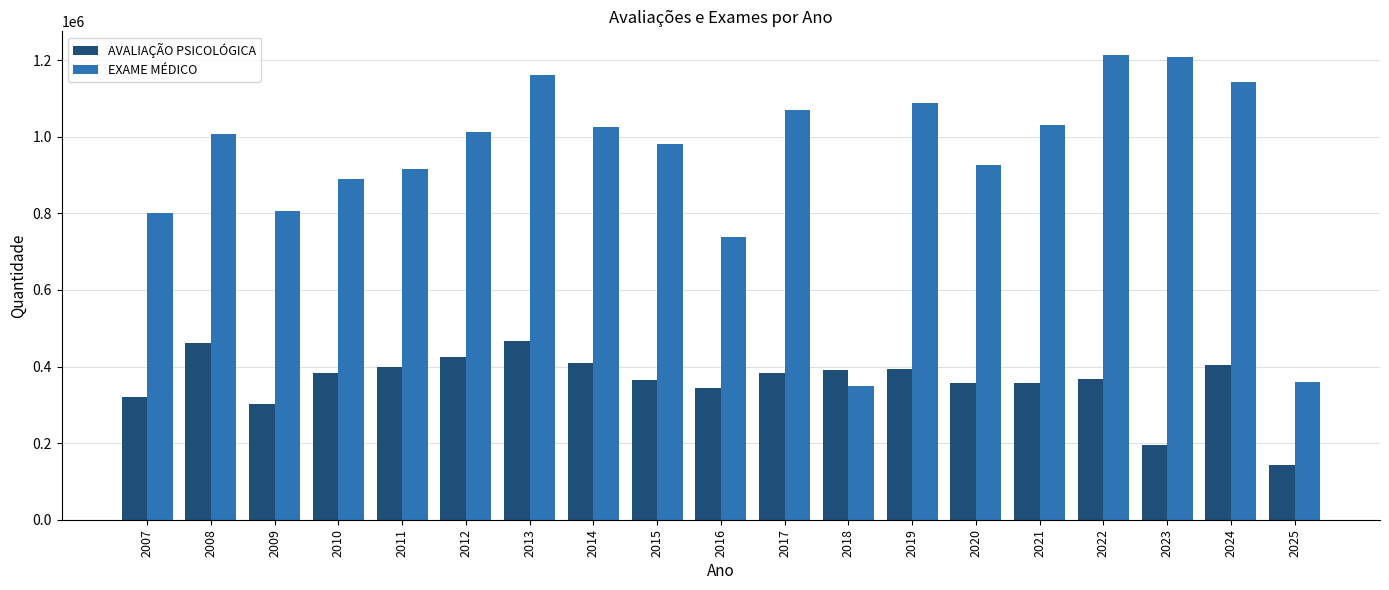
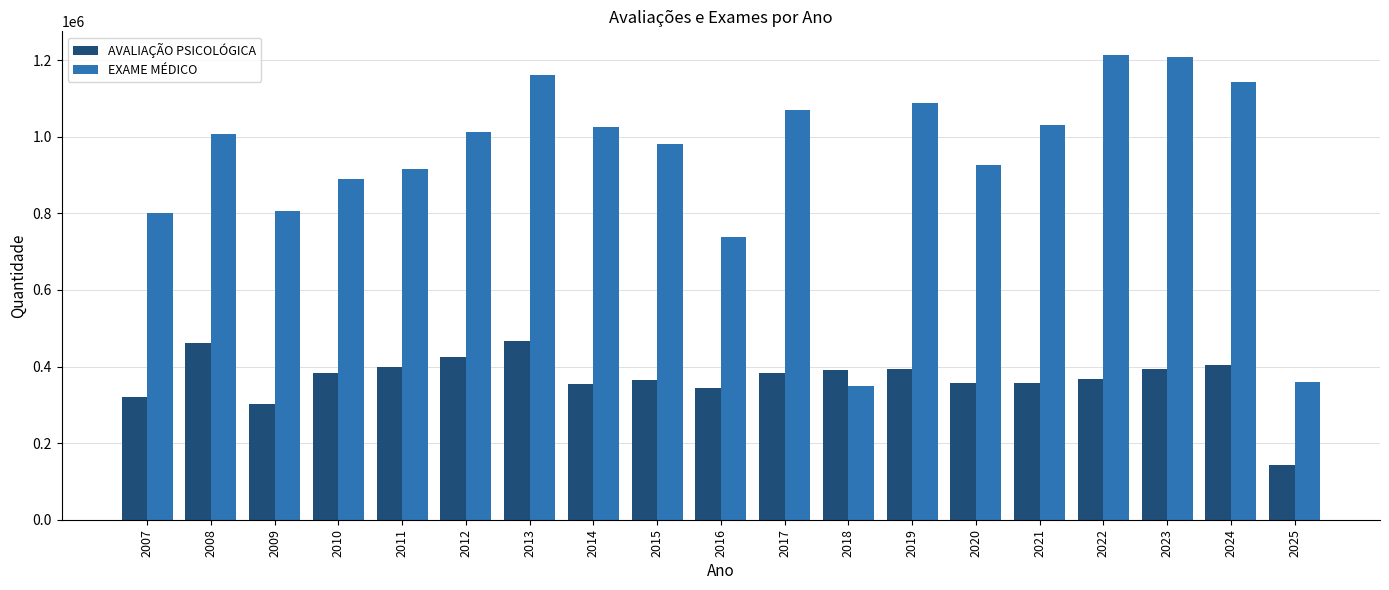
  {
    "AVALIAÇÃO PSICOLÓGICA": {
      "2007": 320000,
      "2008": 460000,
      "2009": 300000,
      "2010": 380000,
      "2011": 400000,
      "2012": 430000,
      "2013": 470000,
-     "2014": 410000,
+     "2014": 350000,
      "2015": 370000,
      "2016": 340000,
      "2017": 380000,
      "2018": 390000,
      "2019": 390000,
      "2020": 360000,
      "2021": 360000,
      "2022": 370000,
-     "2023": 190000,
+     "2023": 390000,
      "2024": 400000,
      "2025": 140000
    },
    "EXAME MÉDICO": {
      "2007": 800000,
      "2008": 1010000,
      "2009": 810000,
      "2010": 890000,
      "2011": 920000,
      "2012": 1010000,
      "2013": 1160000,
      "2014": 1030000,
      "2015": 980000,
      "2016": 740000,
      "2017": 1070000,
      "2018": 350000,
      "2019": 1090000,
      "2020": 930000,
      "2021": 1030000,
      "2022": 1210000,
      "2023": 1210000,
      "2024": 1140000,
      "2025": 360000
    }
  }
